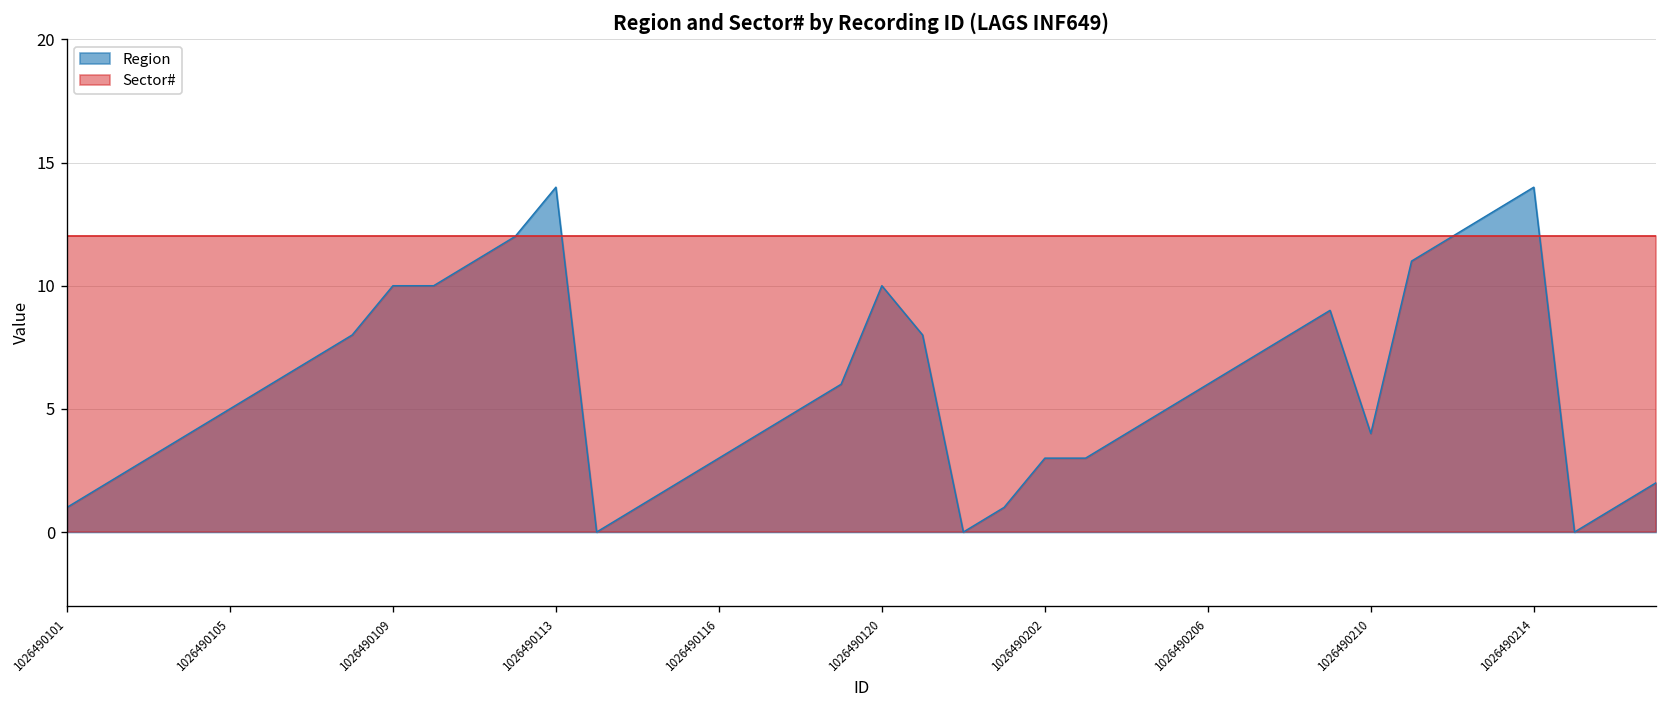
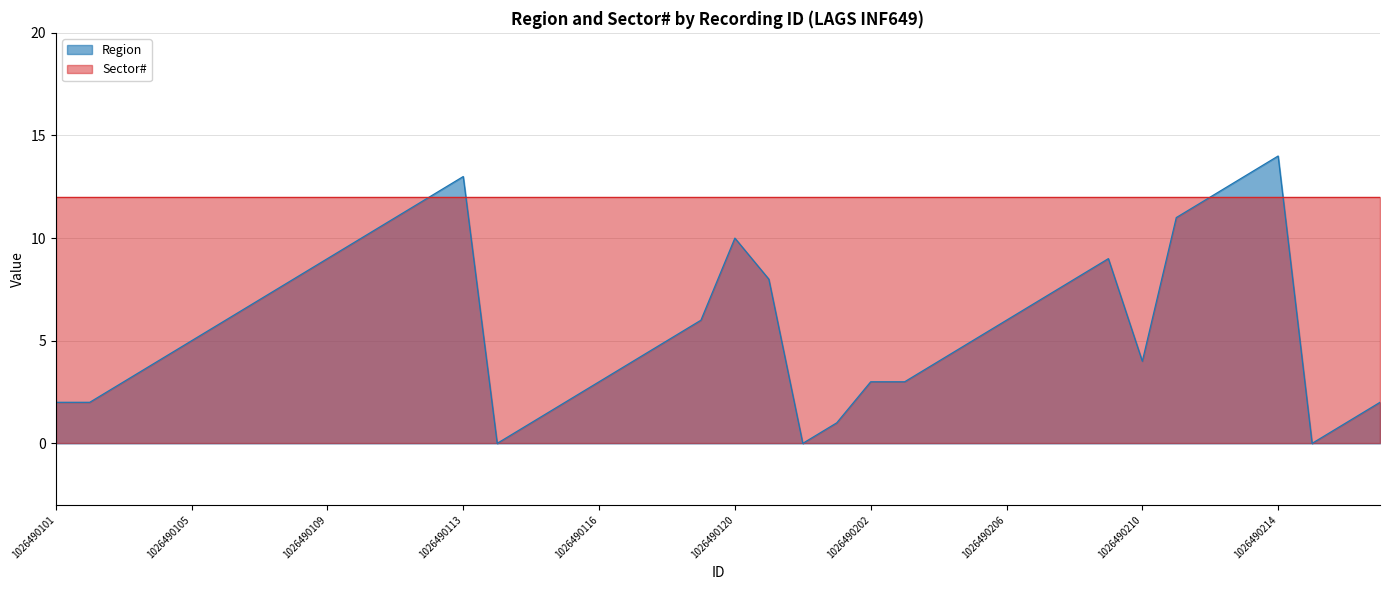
  {
    "Region": {
-     "1026490101": 1,
+     "1026490101": 2,
      "1026490105": 5,
-     "1026490109": 10,
-     "1026490113": 14,
+     "1026490109": 9,
+     "1026490113": 13,
      "1026490116": 3,
      "1026490120": 10,
      "1026490202": 3,
      "1026490206": 6,
      "1026490210": 4,
      "1026490214": 14
    },
    "Sector#": {
      "1026490101": 12,
      "1026490105": 12,
      "1026490109": 12,
      "1026490113": 12,
      "1026490116": 12,
      "1026490120": 12,
      "1026490202": 12,
      "1026490206": 12,
      "1026490210": 12,
      "1026490214": 12
    }
  }
